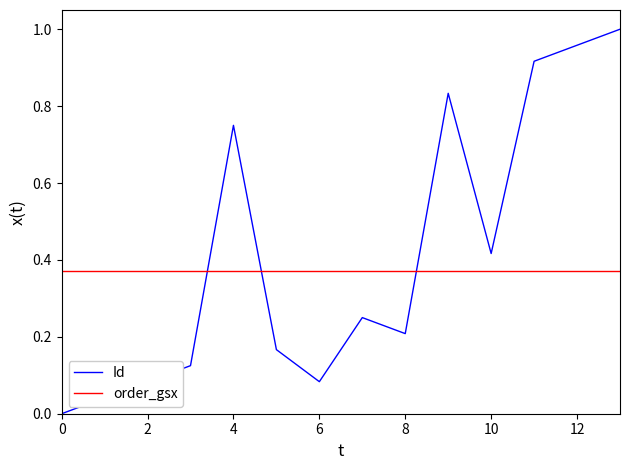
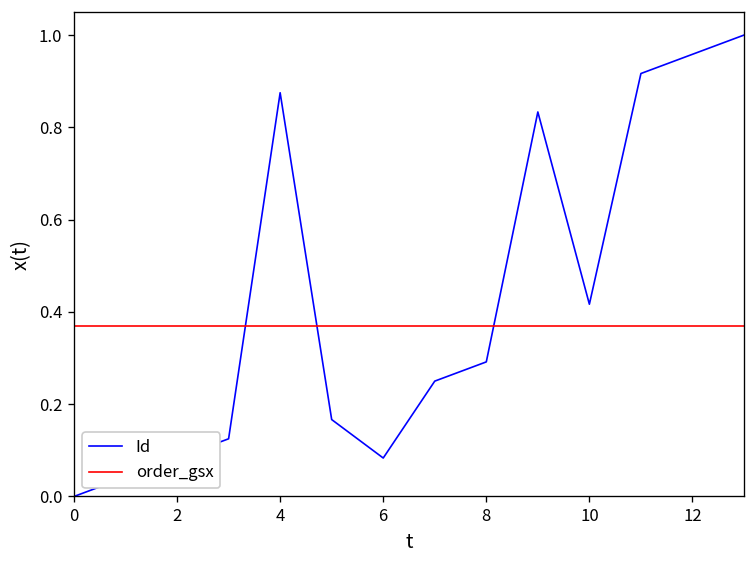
  {
    "Id": {
      "0": 0.00,
-     "4": 0.75,
+     "4": 0.88,
      "6": 0.08,
-     "8": 0.21,
+     "8": 0.29,
      "10": 0.42,
      "12": 0.96
    },
    "order_gsx": {
      "0": 0.37,
      "2": 0.37,
      "4": 0.37,
      "6": 0.37,
      "8": 0.37,
      "10": 0.37,
      "12": 0.37
    }
  }
